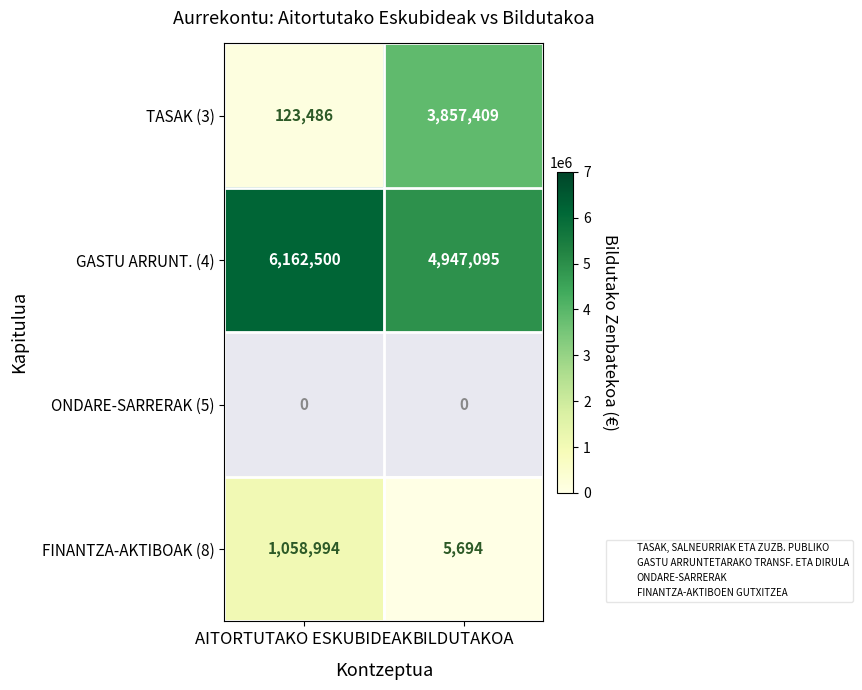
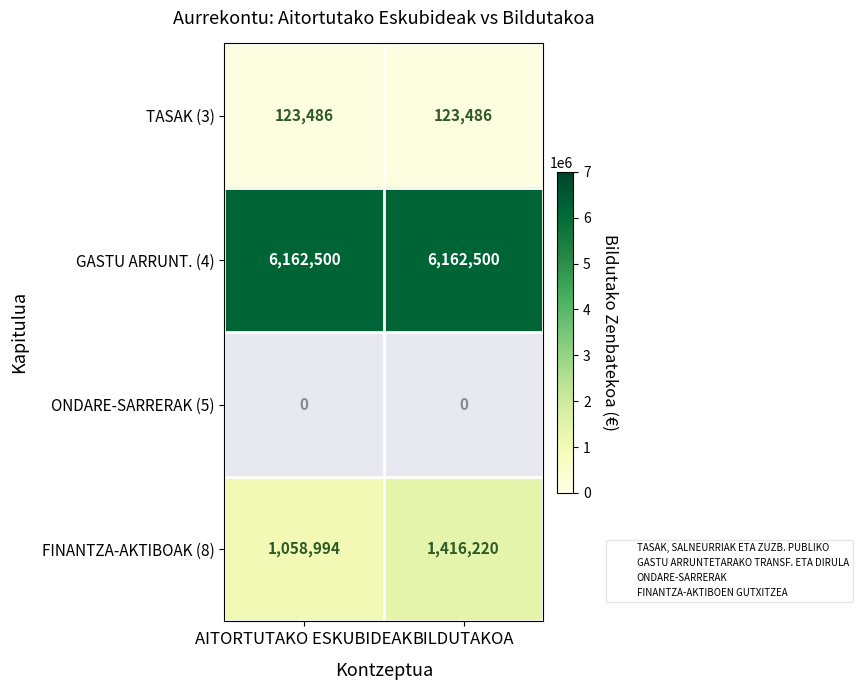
  {
    "TASAK (3)": {
      "AITORTUTAKO ESKUBIDEAK": "123,486",
-     "BILDUTAKOA": "3,857,409"
+     "BILDUTAKOA": "123,486"
    },
    "GASTU ARRUNT. (4)": {
      "AITORTUTAKO ESKUBIDEAK": "6,162,500",
-     "BILDUTAKOA": "4,947,095"
+     "BILDUTAKOA": "6,162,500"
    },
    "FINANTZA-AKTIBOAK (8)": {
      "AITORTUTAKO ESKUBIDEAK": "1,058,994",
-     "BILDUTAKOA": "5,694"
+     "BILDUTAKOA": "1,416,220"
    }
  }
